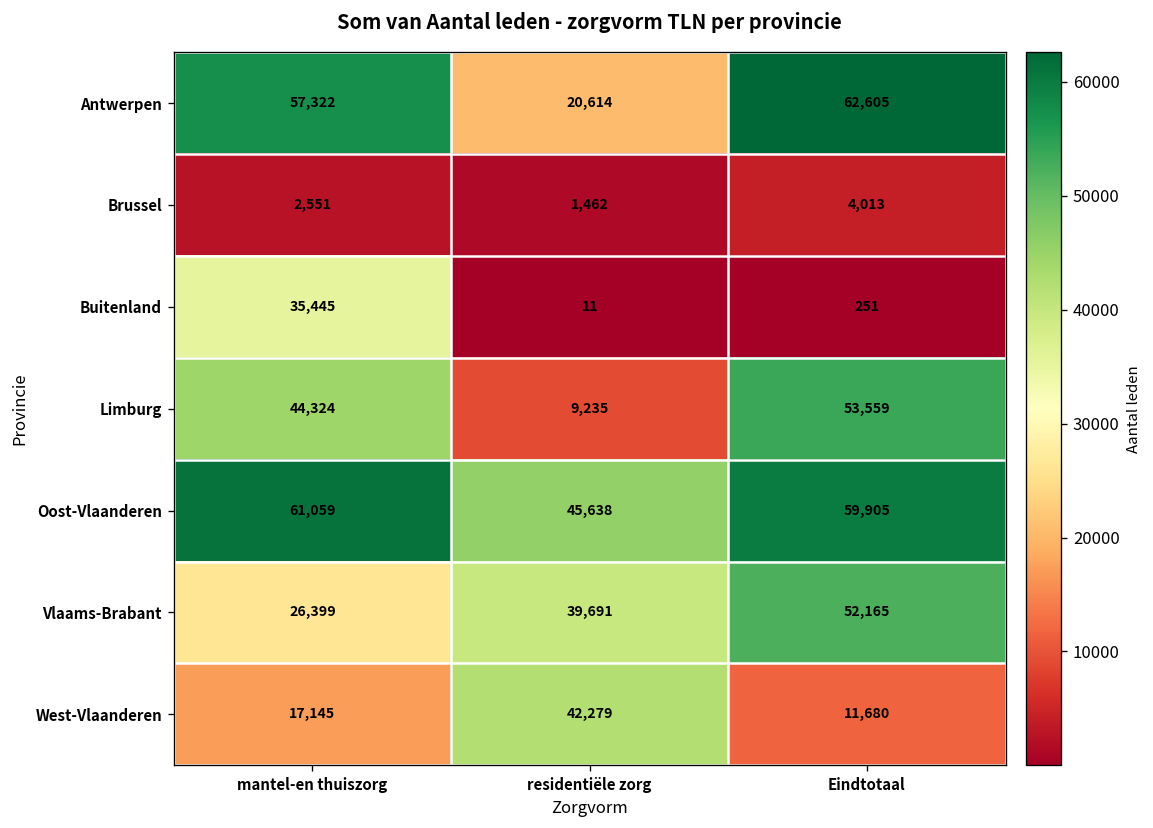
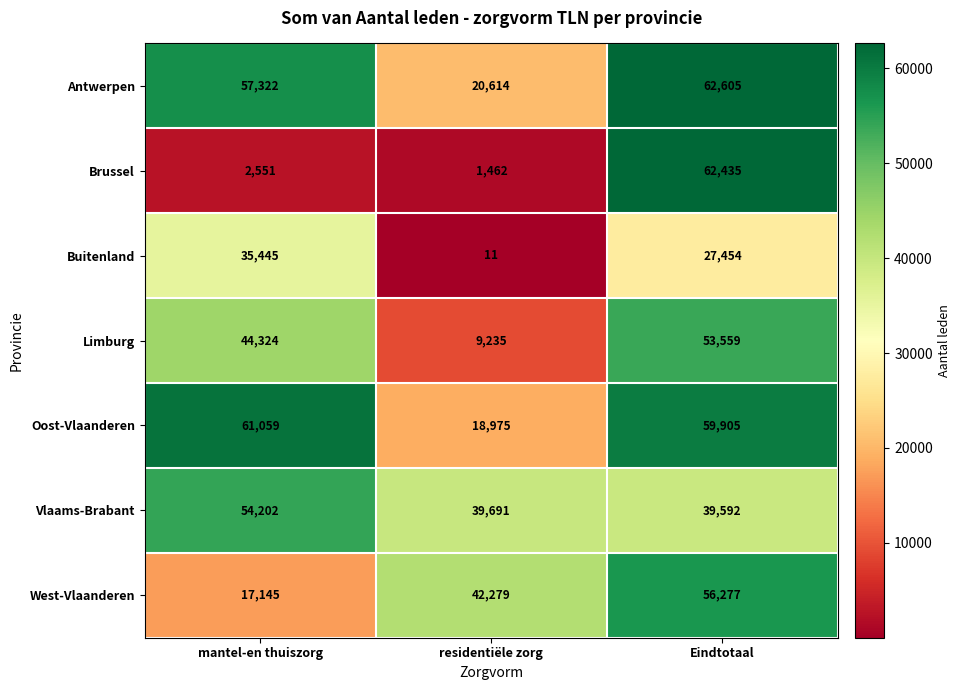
  {
    "Antwerpen": {
      "mantel-en thuiszorg": "57,322",
      "residentiële zorg": "20,614",
      "Eindtotaal": "62,605"
    },
    "Brussel": {
      "mantel-en thuiszorg": "2,551",
      "residentiële zorg": "1,462",
-     "Eindtotaal": "4,013"
+     "Eindtotaal": "62,435"
    },
    "Buitenland": {
      "mantel-en thuiszorg": "35,445",
      "residentiële zorg": "11",
-     "Eindtotaal": "251"
+     "Eindtotaal": "27,454"
    },
    "Limburg": {
      "mantel-en thuiszorg": "44,324",
      "residentiële zorg": "9,235",
      "Eindtotaal": "53,559"
    },
    "Oost-Vlaanderen": {
      "mantel-en thuiszorg": "61,059",
-     "residentiële zorg": "45,638",
+     "residentiële zorg": "18,975",
      "Eindtotaal": "59,905"
    },
    "Vlaams-Brabant": {
-     "mantel-en thuiszorg": "26,399",
+     "mantel-en thuiszorg": "54,202",
      "residentiële zorg": "39,691",
-     "Eindtotaal": "52,165"
+     "Eindtotaal": "39,592"
    },
    "West-Vlaanderen": {
      "mantel-en thuiszorg": "17,145",
      "residentiële zorg": "42,279",
-     "Eindtotaal": "11,680"
+     "Eindtotaal": "56,277"
    }
  }
